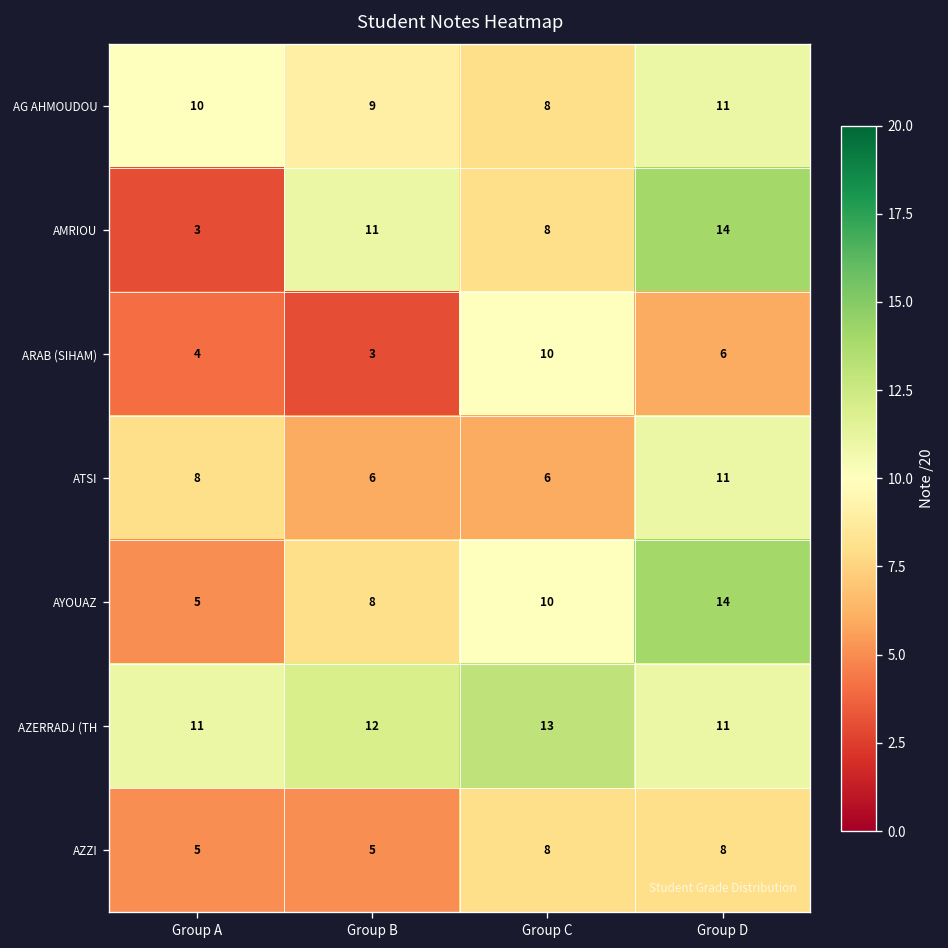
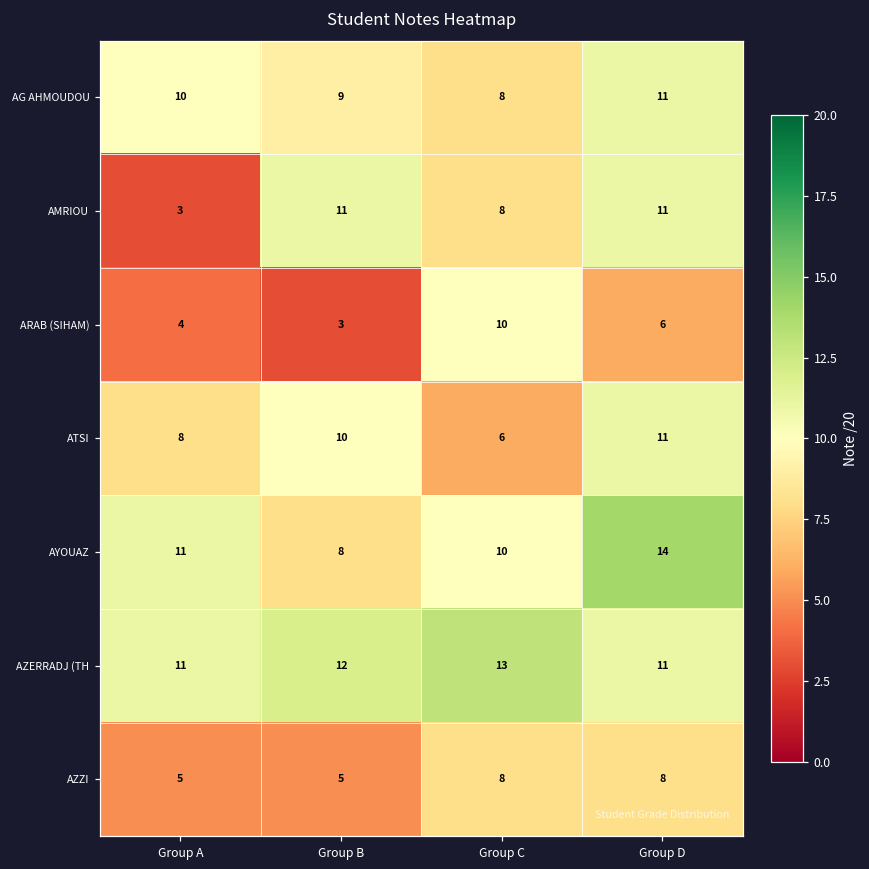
  {
    "AG AHMOUDOU": {
      "Group A": 10,
      "Group B": 9,
      "Group C": 8,
      "Group D": 11
    },
    "AMRIOU": {
      "Group A": 3,
      "Group B": 11,
      "Group C": 8,
-     "Group D": 14
+     "Group D": 11
    },
    "ARAB (SIHAM)": {
      "Group A": 4,
      "Group B": 3,
      "Group C": 10,
      "Group D": 6
    },
    "ATSI": {
      "Group A": 8,
-     "Group B": 6,
+     "Group B": 10,
      "Group C": 6,
      "Group D": 11
    },
    "AYOUAZ": {
-     "Group A": 5,
+     "Group A": 11,
      "Group B": 8,
      "Group C": 10,
      "Group D": 14
    },
    "AZERRADJ (TH": {
      "Group A": 11,
      "Group B": 12,
      "Group C": 13,
      "Group D": 11
    },
    "AZZI": {
      "Group A": 5,
      "Group B": 5,
      "Group C": 8
    }
  }
